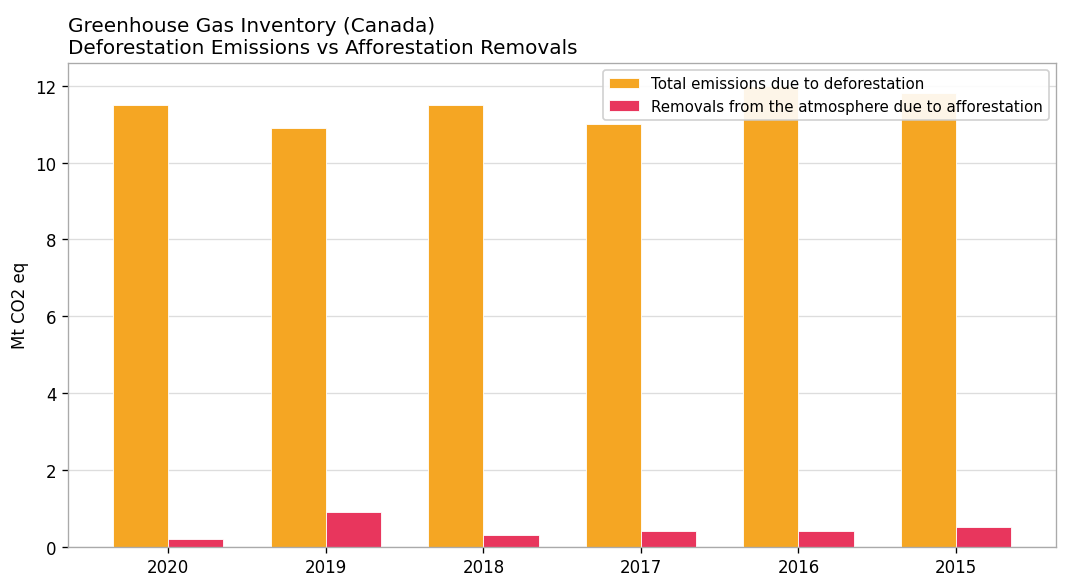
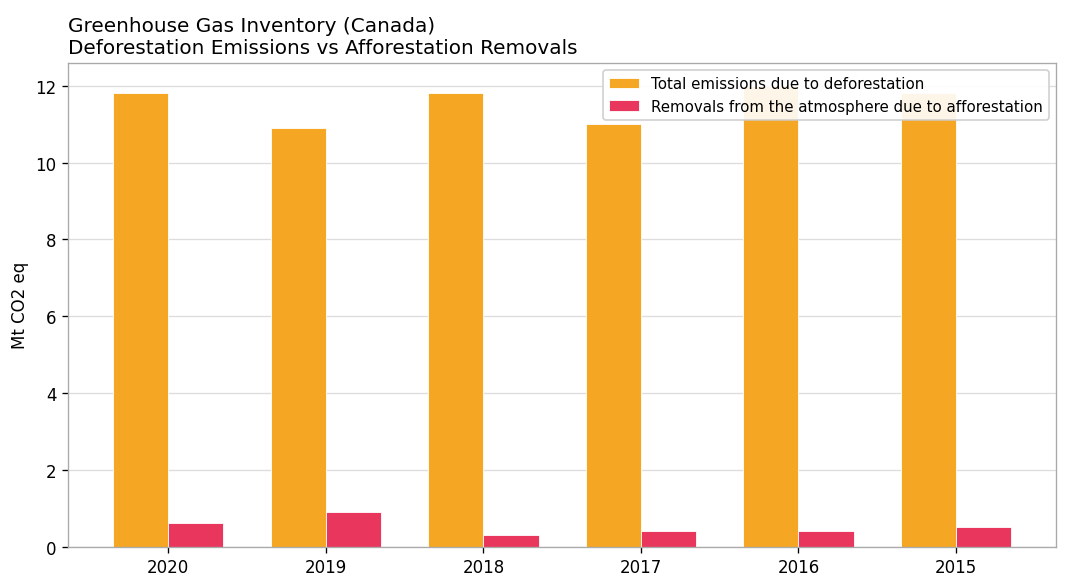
  {
    "Total emissions due to deforestation": {
-     "2020": 11.5,
+     "2020": 11.8,
      "2019": 10.9,
-     "2018": 11.5,
+     "2018": 11.8,
      "2017": 11.0
    },
    "Removals from the atmosphere due to afforestation": {
-     "2020": 0.2,
+     "2020": 0.6,
      "2019": 0.9,
      "2018": 0.3,
      "2017": 0.4,
      "2016": 0.4,
      "2015": 0.5
    }
  }
